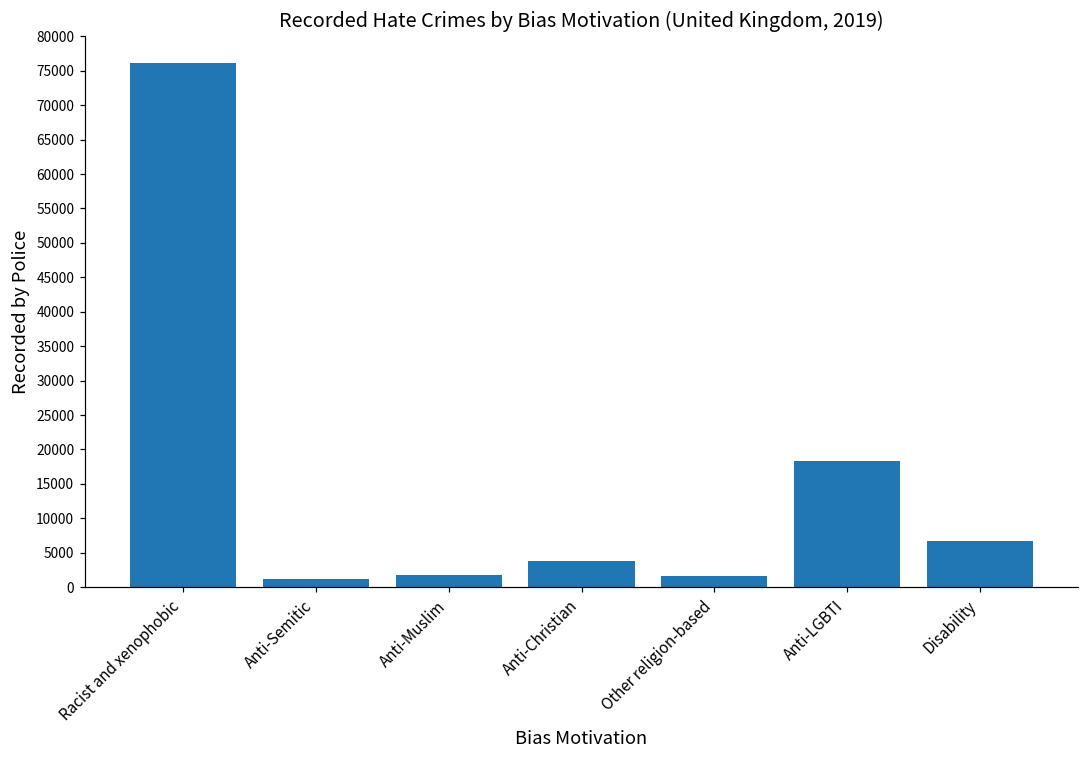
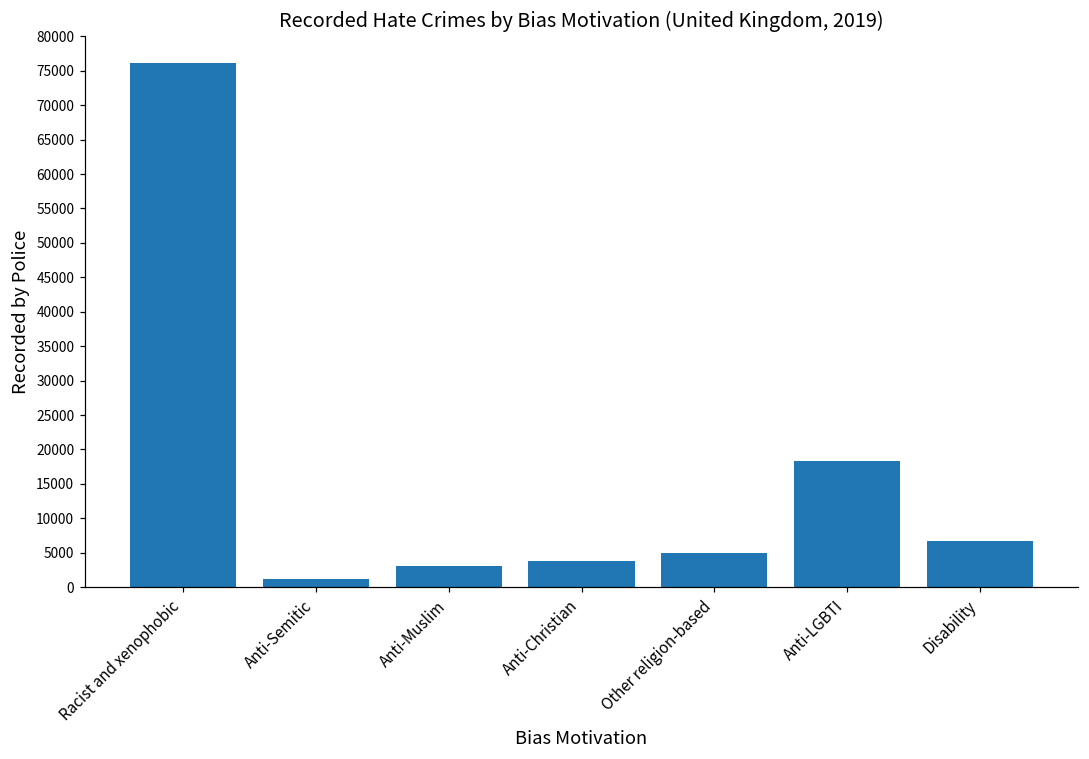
  {
    "Racist and xenophobic": 76000,
    "Anti-Semitic": 1000,
-   "Anti-Muslim": 2000,
+   "Anti-Muslim": 3000,
    "Anti-Christian": 4000,
-   "Other religion-based": 2000,
+   "Other religion-based": 5000,
    "Anti-LGBTI": 18000,
    "Disability": 7000
  }
